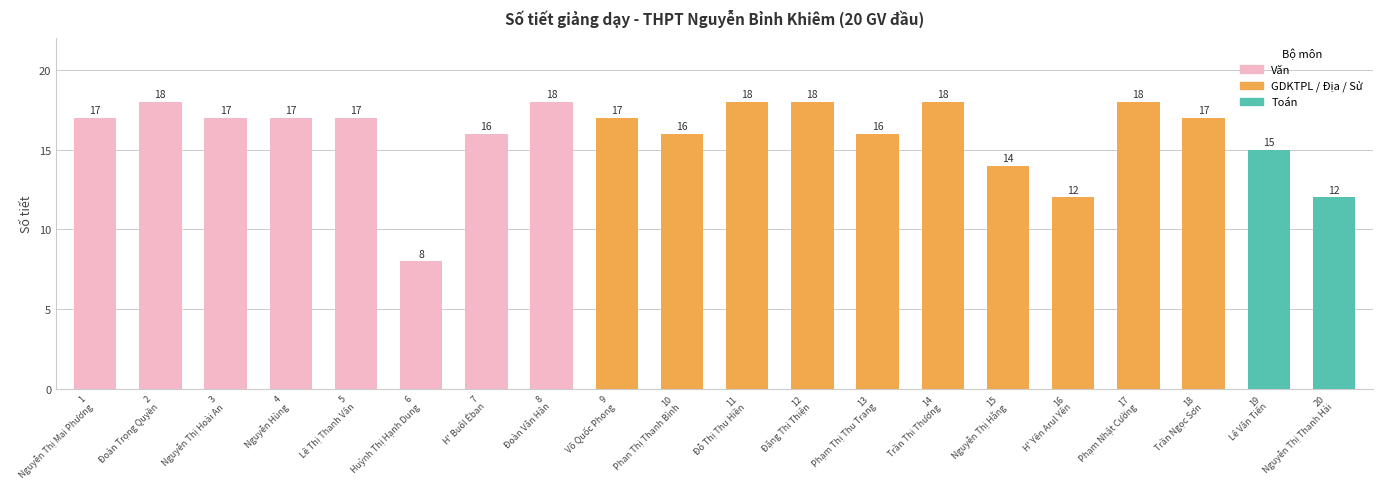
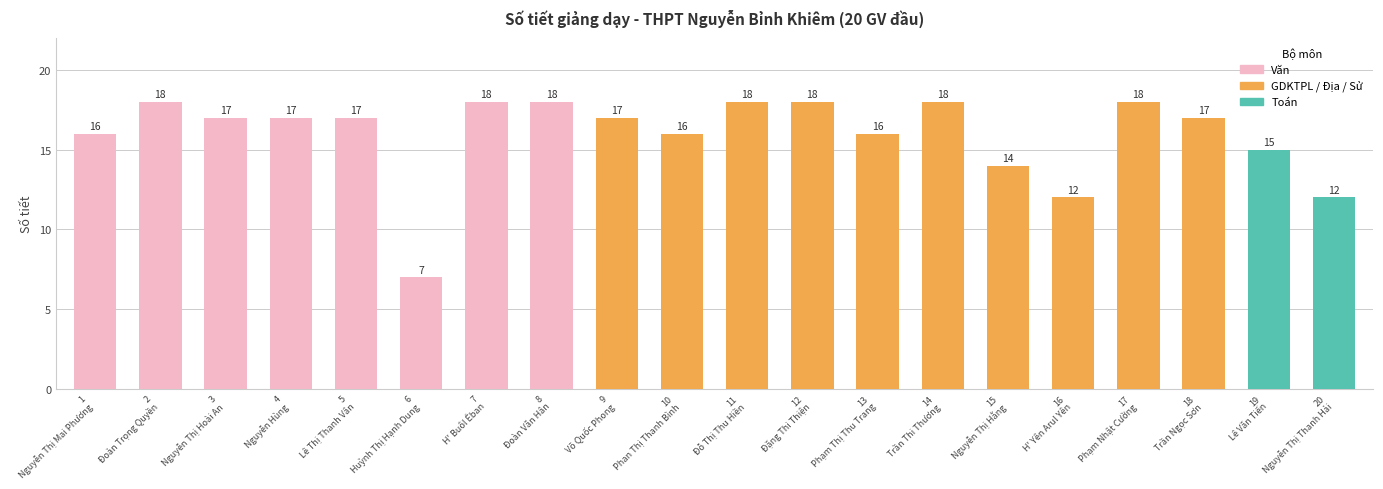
  {
-   "1 Nguyễn Thị Mai Phương": 17,
+   "1 Nguyễn Thị Mai Phương": 16,
    "2 Đoàn Trọng Quyền": 18,
    "3 Nguyễn Thị Hoài An": 17,
    "4 Nguyễn Hùng": 17,
    "5 Lê Thị Thanh Vân": 17,
-   "6 Huỳnh Thị Hạnh Dung": 8,
-   "7 H' Buôl Êban": 16,
+   "6 Huỳnh Thị Hạnh Dung": 7,
+   "7 H' Buôl Êban": 18,
    "8 Đoàn Văn Hân": 18,
    "9 Võ Quốc Phong": 17,
    "10 Phan Thị Thanh Bình": 16,
    "11 Đỗ Thị Thu Hiền": 18,
    "12 Đặng Thi Thiện": 18,
    "13 Phạm Thị Thu Trang": 16,
    "14 Trần Thi Thương": 18,
    "15 Nguyễn Thị Hằng": 14,
    "16 H' Yên Arul Yên": 12,
    "17 Phạm Nhật Cường": 18,
    "18 Trần Ngọc Sơn": 17,
    "19 Lê Văn Tiến": 15,
    "20 Nguyễn Thị Thanh Hải": 12
  }
